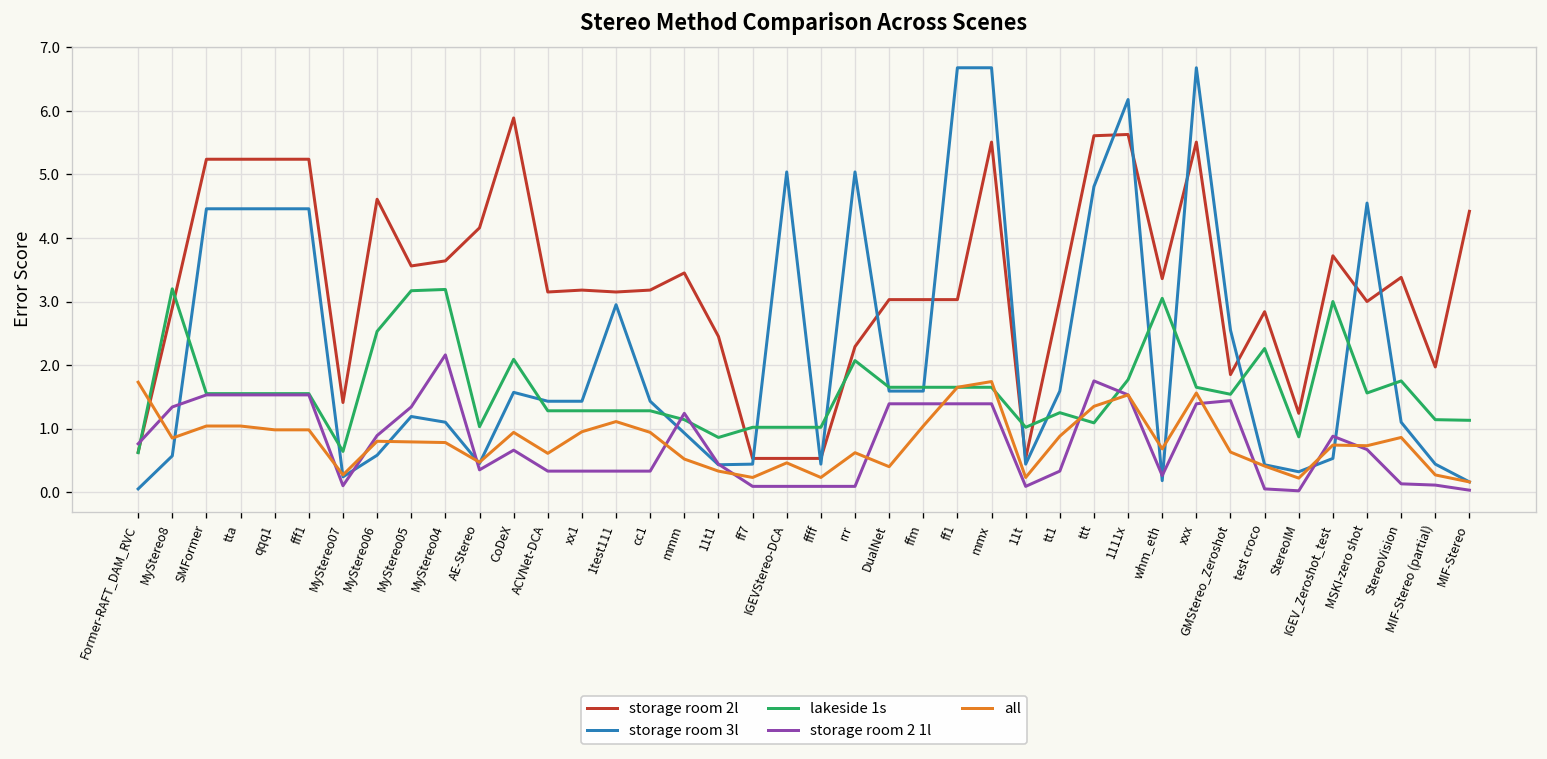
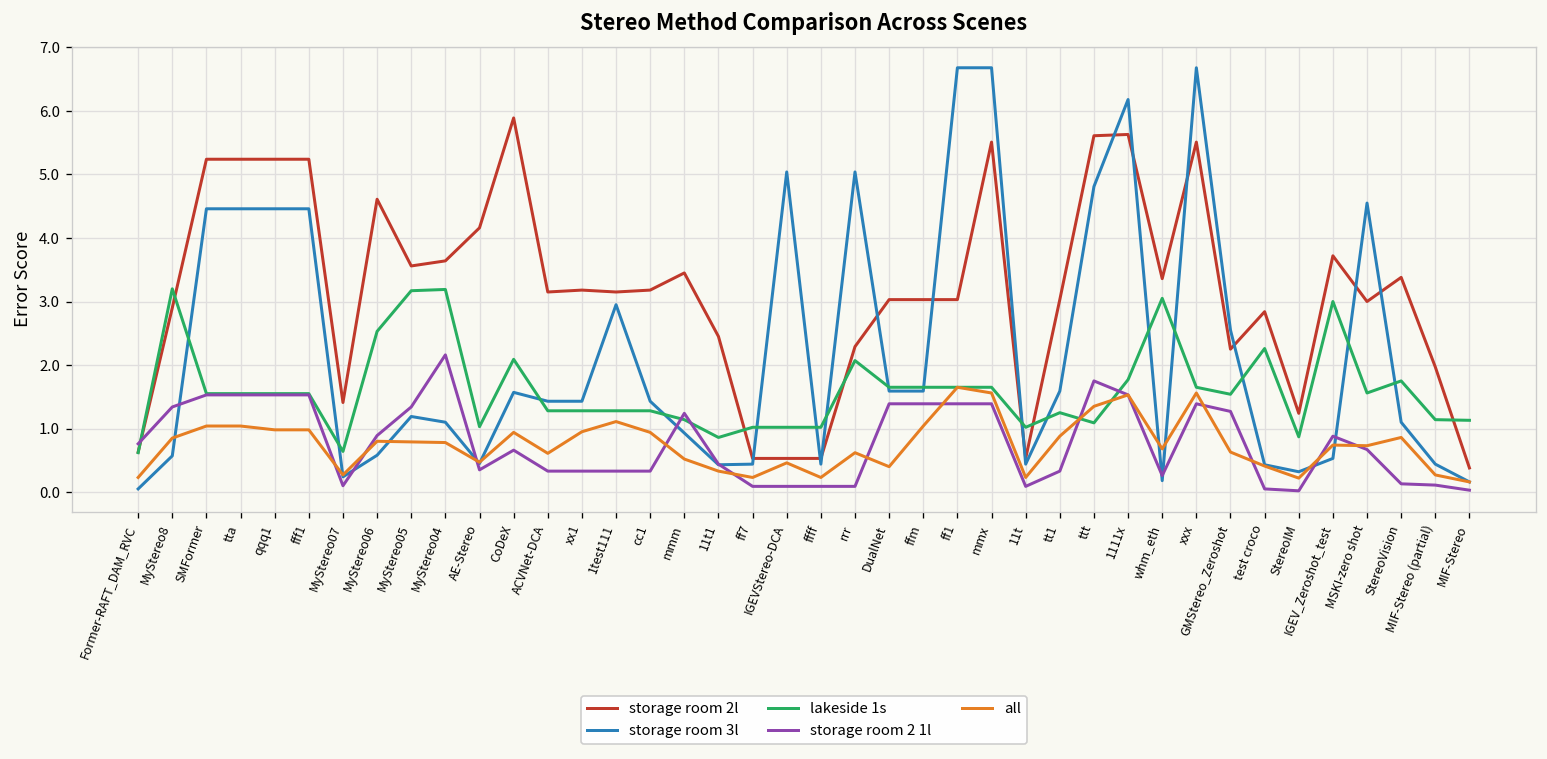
  {
    "storage room 2l": {
      "MyStereo8": 2.9,
      "SMFormer": 5.2,
      "tta": 5.2,
      "qqq1": 5.2,
      "fff1": 5.2,
      "MyStereo07": 1.4,
      "MyStereo06": 4.6,
      "MyStereo05": 3.6,
      "MyStereo04": 3.6,
      "AE-Stereo": 4.2,
      "CoDeX": 5.9,
      "ACVNet-DCA": 3.2,
      "xx1": 3.2,
      "1test111": 3.2,
      "cc1": 3.2,
      "mmm": 3.5,
      "11t1": 2.5,
      "ff7": 0.5,
      "IGEVStereo-DCA": 0.5,
      "ffff": 0.5,
      "rrr": 2.3,
      "DualNet": 3.0,
      "ffm": 3.0,
      "ff1": 3.0,
      "mmx": 5.5,
      "11t": 0.5,
      "tt1": 3.0,
      "ttt": 5.6,
      "1111x": 5.6,
      "whm_eth": 3.4,
      "xxx": 5.5,
-     "GMStereo_Zeroshot": 1.9,
+     "GMStereo_Zeroshot": 2.3,
      "test croco": 2.8,
      "StereoIM": 1.2,
      "IGEV_Zeroshot_test": 3.7,
      "MSKI-zero shot": 3.0,
      "StereoVision": 3.4,
      "MIF-Stereo (partial)": 2.0,
-     "MIF-Stereo": 4.4
+     "MIF-Stereo": 0.4
    },
    "storage room 3l": {
      "Former-RAFT_DAM_RVC": 0.1,
      "MyStereo8": 0.6,
      "SMFormer": 4.5,
      "tta": 4.5,
      "qqq1": 4.5,
      "fff1": 4.5,
      "MyStereo06": 0.6,
      "MyStereo05": 1.2,
      "MyStereo04": 1.1,
      "CoDeX": 1.6,
      "ACVNet-DCA": 1.4,
      "xx1": 1.4,
      "1test111": 3.0,
      "cc1": 1.4,
      "mmm": 0.9,
      "ff7": 0.4,
      "IGEVStereo-DCA": 5.0,
      "ffff": 0.4,
      "rrr": 5.0,
      "DualNet": 1.6,
      "ffm": 1.6,
      "ff1": 6.7,
      "mmx": 6.7,
      "11t": 0.4,
      "tt1": 1.6,
      "ttt": 4.8,
      "1111x": 6.2,
      "whm_eth": 0.2,
      "xxx": 6.7,
      "GMStereo_Zeroshot": 2.6,
      "StereoIM": 0.3,
      "IGEV_Zeroshot_test": 0.5,
      "MSKI-zero shot": 4.6,
      "StereoVision": 1.1,
      "MIF-Stereo (partial)": 0.4
    },
    "lakeside 1s": {
      "MyStereo8": 3.2,
      "MyStereo07": 0.6,
      "MyStereo06": 2.5,
      "MyStereo05": 3.2,
      "MyStereo04": 3.2,
      "AE-Stereo": 1.0,
      "CoDeX": 2.1,
      "ACVNet-DCA": 1.3,
      "xx1": 1.3,
      "1test111": 1.3,
      "cc1": 1.3,
      "mmm": 1.1,
      "11t1": 0.9,
      "ff7": 1.0,
      "IGEVStereo-DCA": 1.0,
      "ffff": 1.0,
      "rrr": 2.1,
      "DualNet": 1.7,
      "ffm": 1.7,
      "mmx": 1.7,
      "11t": 1.0,
      "tt1": 1.3,
      "ttt": 1.1,
      "1111x": 1.8,
      "whm_eth": 3.1,
      "xxx": 1.7,
      "GMStereo_Zeroshot": 1.5,
      "test croco": 2.3,
      "StereoIM": 0.9,
      "IGEV_Zeroshot_test": 3.0,
      "MSKI-zero shot": 1.6,
      "StereoVision": 1.8,
      "MIF-Stereo (partial)": 1.1,
      "MIF-Stereo": 1.1
    },
    "storage room 2 1l": {
      "Former-RAFT_DAM_RVC": 0.8,
      "MyStereo8": 1.3,
      "MyStereo07": 0.1,
      "MyStereo06": 0.9,
      "MyStereo05": 1.3,
      "MyStereo04": 2.2,
      "AE-Stereo": 0.4,
      "CoDeX": 0.7,
      "ACVNet-DCA": 0.3,
      "xx1": 0.3,
      "1test111": 0.3,
      "cc1": 0.3,
      "mmm": 1.2,
      "ff7": 0.1,
      "IGEVStereo-DCA": 0.1,
      "ffff": 0.1,
      "rrr": 0.1,
      "DualNet": 1.4,
      "ffm": 1.4,
      "ff1": 1.4,
      "mmx": 1.4,
      "11t": 0.1,
      "tt1": 0.3,
      "ttt": 1.8,
      "whm_eth": 0.3,
      "xxx": 1.4,
-     "GMStereo_Zeroshot": 1.4,
+     "GMStereo_Zeroshot": 1.3,
      "test croco": 0.1,
      "StereoIM": 0.0,
      "IGEV_Zeroshot_test": 0.9,
      "MSKI-zero shot": 0.7,
      "StereoVision": 0.1,
      "MIF-Stereo (partial)": 0.1,
      "MIF-Stereo": 0.0
    },
    "all": {
-     "Former-RAFT_DAM_RVC": 1.7,
+     "Former-RAFT_DAM_RVC": 0.2,
      "MyStereo8": 0.9,
      "SMFormer": 1.0,
      "tta": 1.0,
      "qqq1": 1.0,
      "fff1": 1.0,
      "MyStereo06": 0.8,
      "MyStereo05": 0.8,
      "MyStereo04": 0.8,
      "CoDeX": 0.9,
      "ACVNet-DCA": 0.6,
      "xx1": 1.0,
      "1test111": 1.1,
      "cc1": 0.9,
      "mmm": 0.5,
      "11t1": 0.3,
      "ff7": 0.2,
      "IGEVStereo-DCA": 0.5,
      "ffff": 0.2,
      "rrr": 0.6,
      "DualNet": 0.4,
      "ffm": 1.0,
-     "mmx": 1.7,
+     "mmx": 1.6,
      "11t": 0.2,
      "tt1": 0.9,
      "ttt": 1.4,
      "whm_eth": 0.7,
      "xxx": 1.6,
      "GMStereo_Zeroshot": 0.6,
      "StereoIM": 0.2,
      "IGEV_Zeroshot_test": 0.7,
      "MSKI-zero shot": 0.7,
      "StereoVision": 0.9,
      "MIF-Stereo (partial)": 0.3
    }
  }
